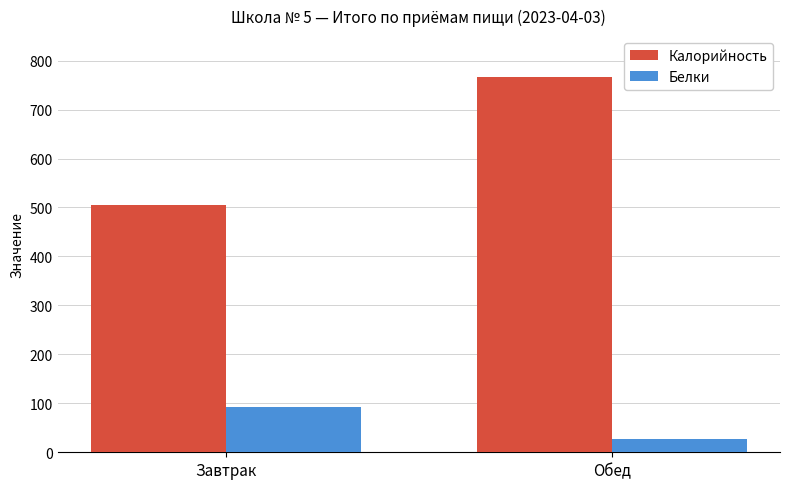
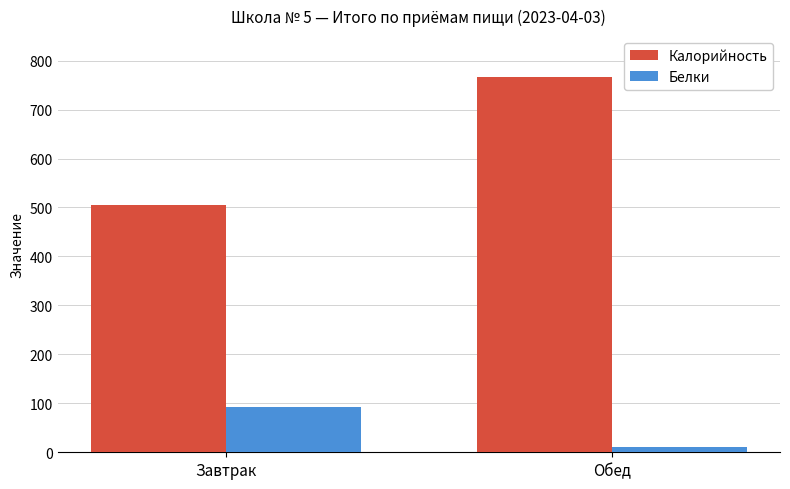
  {
    "Калорийность": {
      "Завтрак": 500,
      "Обед": 770
    },
    "Белки": {
      "Завтрак": 90,
-     "Обед": 30
+     "Обед": 10
    }
  }
